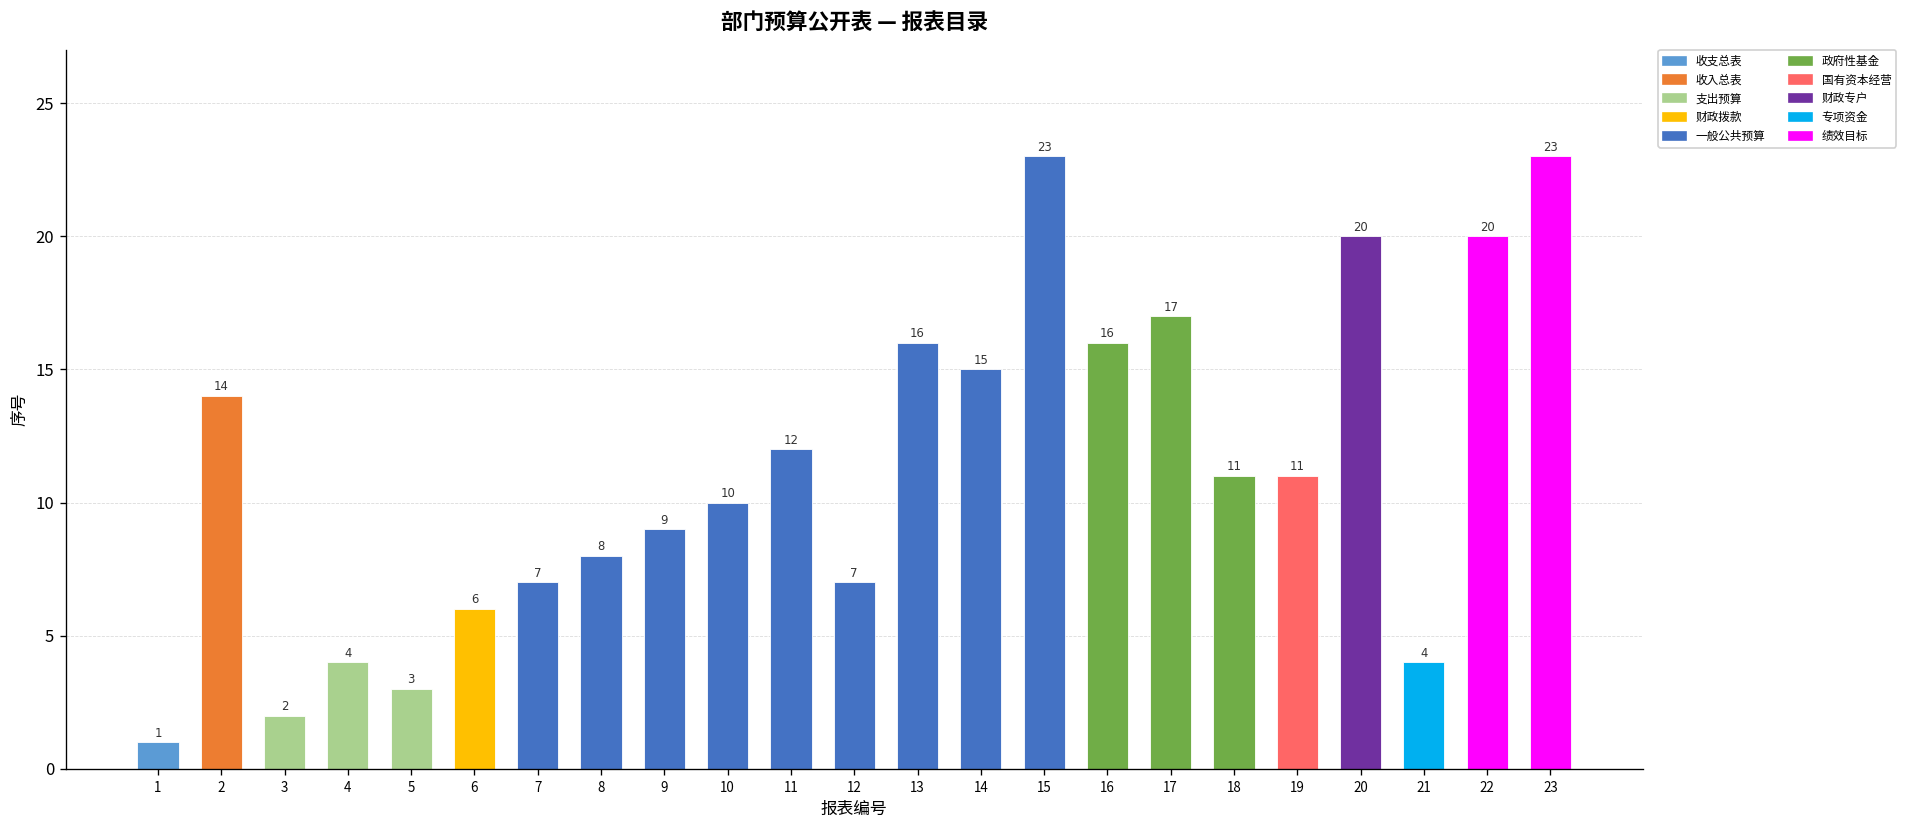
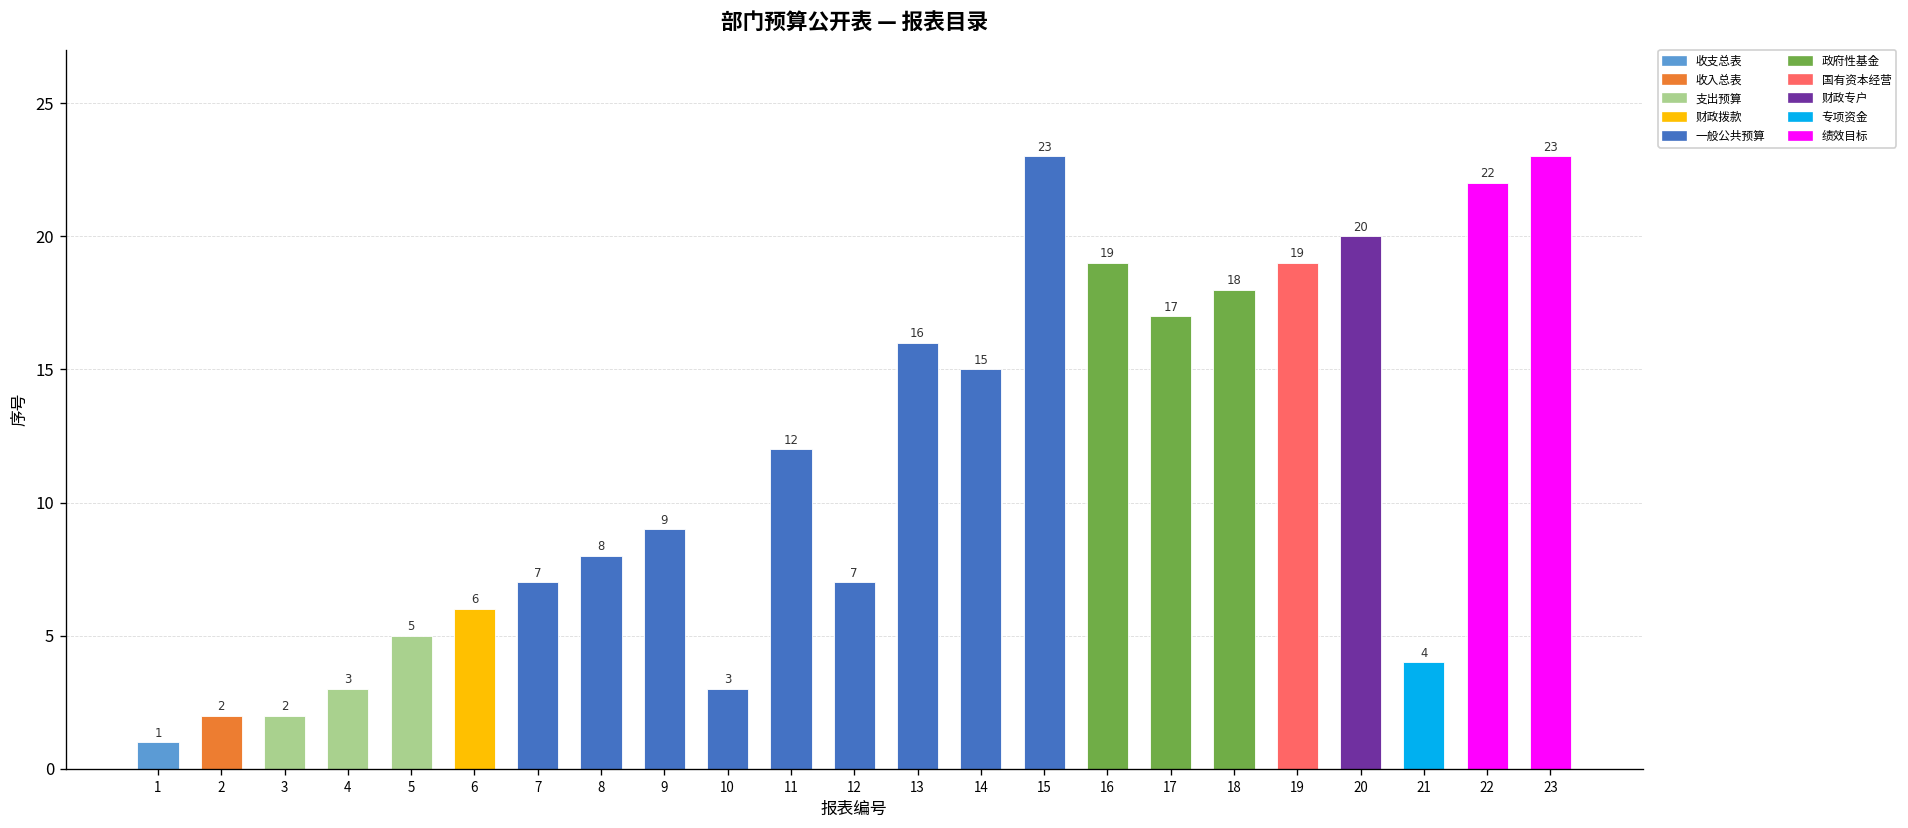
  {
    "1": 1,
-   "2": 14,
+   "2": 2,
    "3": 2,
-   "4": 4,
-   "5": 3,
+   "4": 3,
+   "5": 5,
    "6": 6,
    "7": 7,
    "8": 8,
    "9": 9,
-   "10": 10,
+   "10": 3,
    "11": 12,
    "12": 7,
    "13": 16,
    "14": 15,
    "15": 23,
-   "16": 16,
+   "16": 19,
    "17": 17,
-   "18": 11,
-   "19": 11,
+   "18": 18,
+   "19": 19,
    "20": 20,
    "21": 4,
-   "22": 20,
+   "22": 22,
    "23": 23
  }
